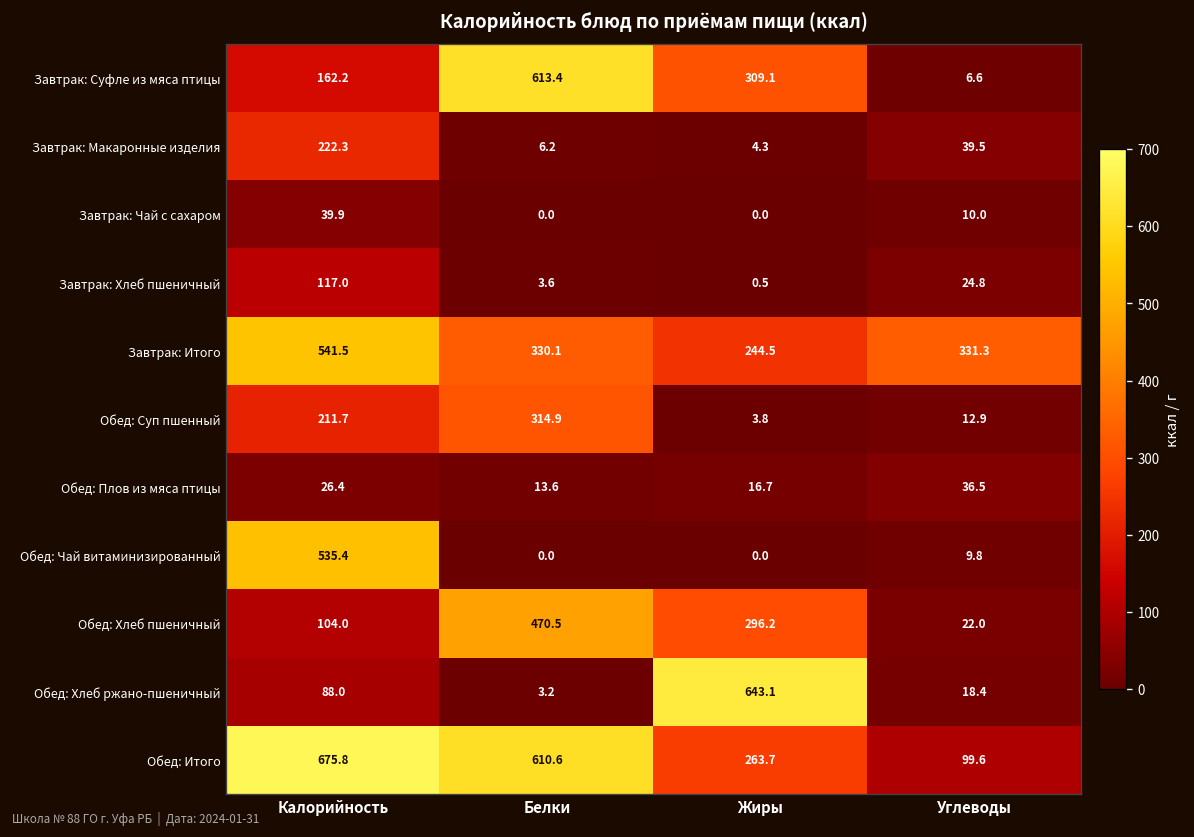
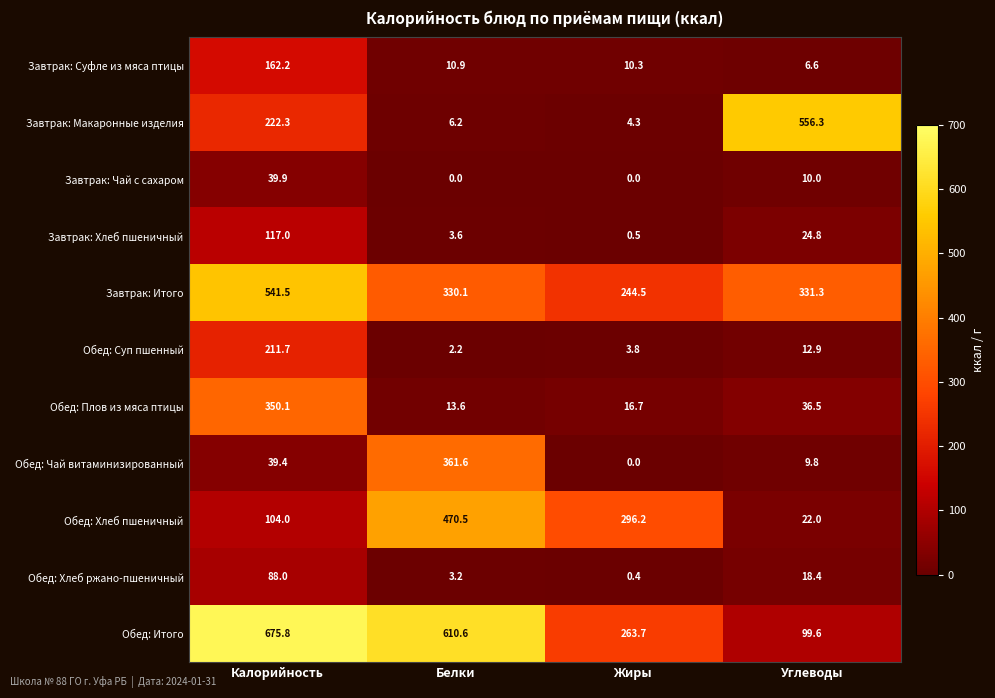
  {
    "Завтрак: Суфле из мяса птицы": {
      "Калорийность": 162.2,
-     "Белки": 613.4,
-     "Жиры": 309.1,
+     "Белки": 10.9,
+     "Жиры": 10.3,
      "Углеводы": 6.6
    },
    "Завтрак: Макаронные изделия": {
      "Калорийность": 222.3,
      "Белки": 6.2,
      "Жиры": 4.3,
-     "Углеводы": 39.5
+     "Углеводы": 556.3
    },
    "Завтрак: Чай с сахаром": {
      "Калорийность": 39.9,
      "Белки": 0.0,
      "Жиры": 0.0,
      "Углеводы": 10.0
    },
    "Завтрак: Хлеб пшеничный": {
      "Калорийность": 117.0,
      "Белки": 3.6,
      "Жиры": 0.5,
      "Углеводы": 24.8
    },
    "Завтрак: Итого": {
      "Калорийность": 541.5,
      "Белки": 330.1,
      "Жиры": 244.5,
      "Углеводы": 331.3
    },
    "Обед: Суп пшенный": {
      "Калорийность": 211.7,
-     "Белки": 314.9,
+     "Белки": 2.2,
      "Жиры": 3.8,
      "Углеводы": 12.9
    },
    "Обед: Плов из мяса птицы": {
-     "Калорийность": 26.4,
+     "Калорийность": 350.1,
      "Белки": 13.6,
      "Жиры": 16.7,
      "Углеводы": 36.5
    },
    "Обед: Чай витаминизированный": {
-     "Калорийность": 535.4,
-     "Белки": 0.0,
+     "Калорийность": 39.4,
+     "Белки": 361.6,
      "Жиры": 0.0,
      "Углеводы": 9.8
    },
    "Обед: Хлеб пшеничный": {
      "Калорийность": 104.0,
      "Белки": 470.5,
      "Жиры": 296.2,
      "Углеводы": 22.0
    },
    "Обед: Хлеб ржано-пшеничный": {
      "Калорийность": 88.0,
      "Белки": 3.2,
-     "Жиры": 643.1,
+     "Жиры": 0.4,
      "Углеводы": 18.4
    },
    "Обед: Итого": {
      "Калорийность": 675.8,
      "Белки": 610.6,
      "Жиры": 263.7,
      "Углеводы": 99.6
    }
  }
